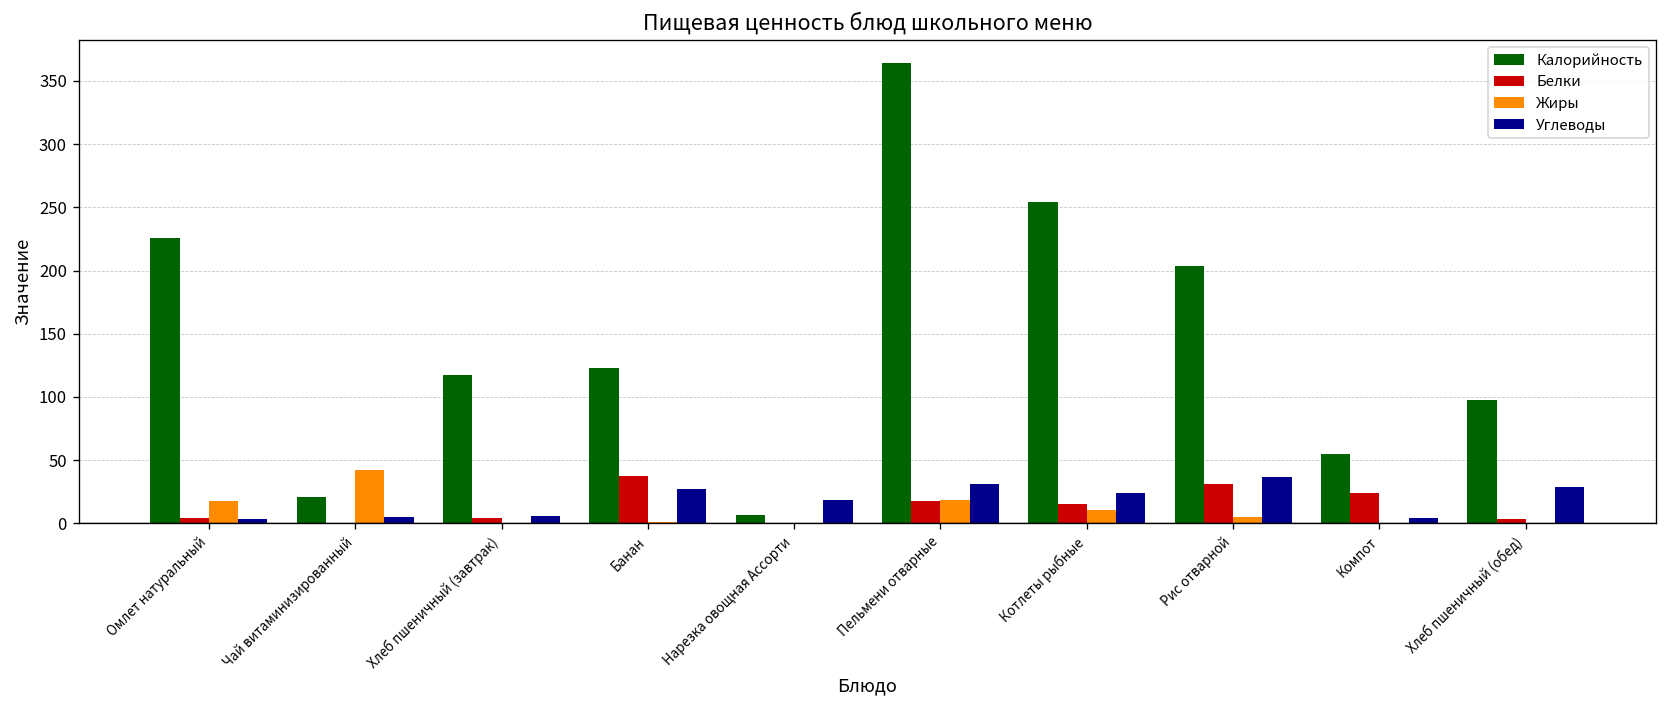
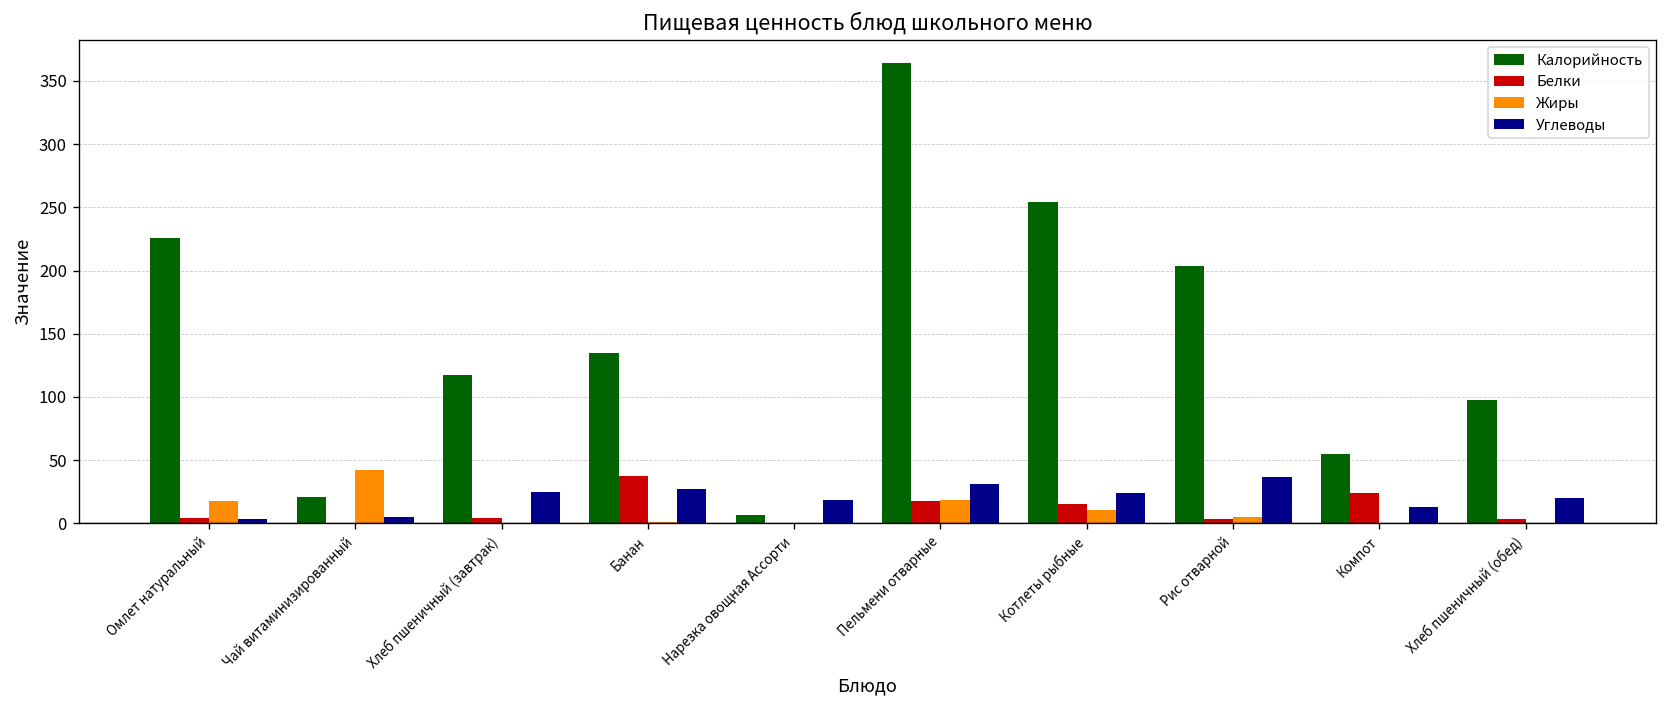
  {
    "Калорийность": {
      "Омлет натуральный": 226,
      "Чай витаминизированный": 21,
      "Хлеб пшеничный (завтрак)": 117,
-     "Банан": 123,
+     "Банан": 135,
      "Нарезка овощная Ассорти": 6,
      "Пельмени отварные": 364,
      "Котлеты рыбные": 255,
      "Рис отварной": 204,
      "Компот": 55,
      "Хлеб пшеничный (обед)": 98
    },
    "Белки": {
      "Омлет натуральный": 4,
      "Хлеб пшеничный (завтрак)": 4,
      "Банан": 38,
      "Пельмени отварные": 18,
      "Котлеты рыбные": 15,
-     "Рис отварной": 31,
+     "Рис отварной": 4,
      "Компот": 24,
      "Хлеб пшеничный (обед)": 3
    },
    "Жиры": {
      "Омлет натуральный": 18,
      "Чай витаминизированный": 42,
      "Нарезка овощная Ассорти": 0,
      "Пельмени отварные": 19,
      "Котлеты рыбные": 11,
      "Рис отварной": 5
    },
    "Углеводы": {
      "Омлет натуральный": 3,
      "Чай витаминизированный": 5,
-     "Хлеб пшеничный (завтрак)": 6,
+     "Хлеб пшеничный (завтрак)": 25,
      "Банан": 27,
      "Нарезка овощная Ассорти": 18,
      "Пельмени отварные": 31,
      "Котлеты рыбные": 24,
      "Рис отварной": 36,
-     "Компот": 5,
-     "Хлеб пшеничный (обед)": 29
+     "Компот": 13,
+     "Хлеб пшеничный (обед)": 20
    }
  }
